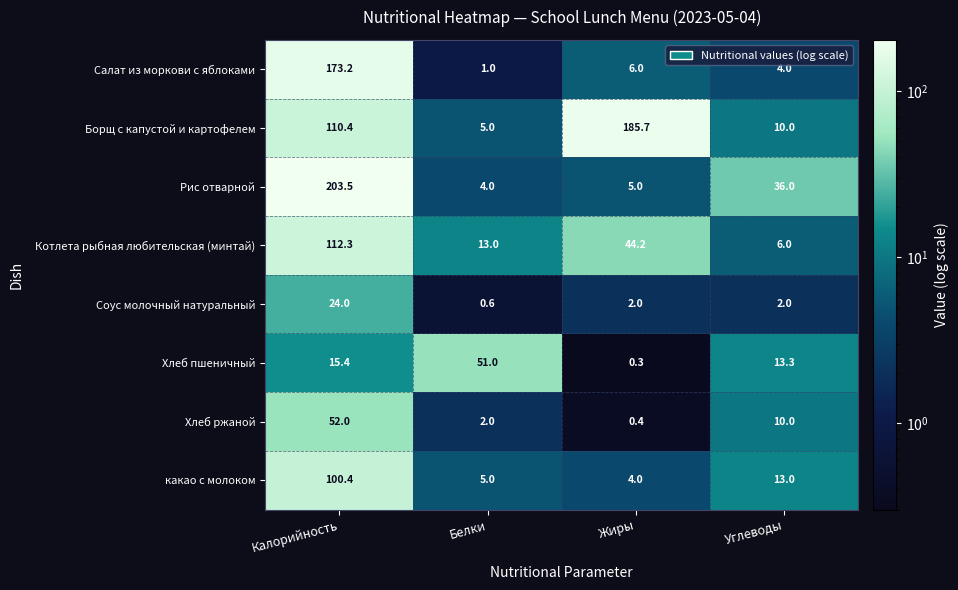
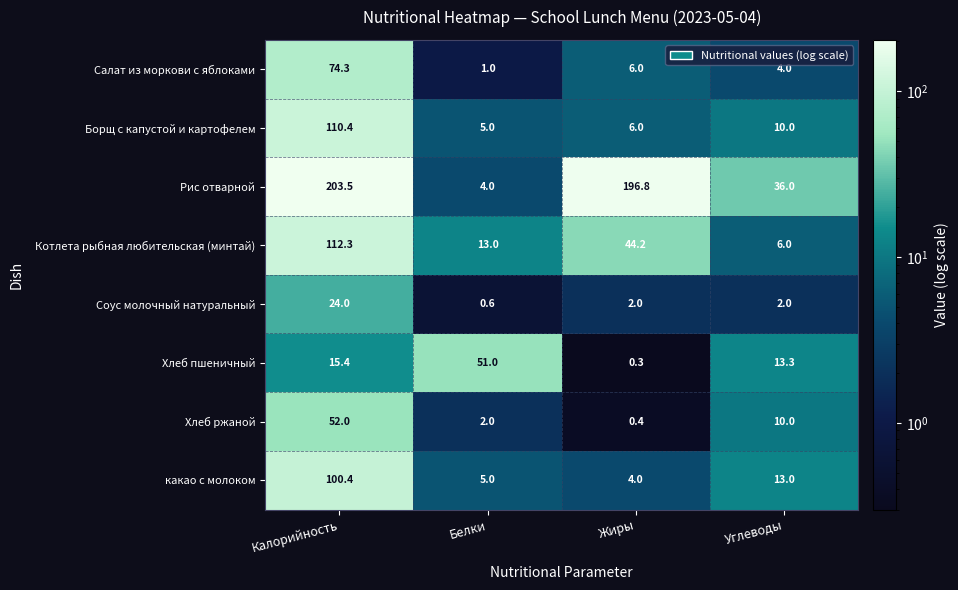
  {
    "Салат из моркови с яблоками": {
-     "Калорийность": 173.2,
+     "Калорийность": 74.3,
      "Белки": 1.0,
      "Жиры": 6.0
    },
    "Борщ с капустой и картофелем": {
      "Калорийность": 110.4,
      "Белки": 5.0,
-     "Жиры": 185.7,
+     "Жиры": 6.0,
      "Углеводы": 10.0
    },
    "Рис отварной": {
      "Калорийность": 203.5,
      "Белки": 4.0,
-     "Жиры": 5.0,
+     "Жиры": 196.8,
      "Углеводы": 36.0
    },
    "Котлета рыбная любительская (минтай)": {
      "Калорийность": 112.3,
      "Белки": 13.0,
      "Жиры": 44.2,
      "Углеводы": 6.0
    },
    "Соус молочный натуральный": {
      "Калорийность": 24.0,
      "Белки": 0.6,
      "Жиры": 2.0,
      "Углеводы": 2.0
    },
    "Хлеб пшеничный": {
      "Калорийность": 15.4,
      "Белки": 51.0,
      "Жиры": 0.3,
      "Углеводы": 13.3
    },
    "Хлеб ржаной": {
      "Калорийность": 52.0,
      "Белки": 2.0,
      "Жиры": 0.4,
      "Углеводы": 10.0
    },
    "какао с молоком": {
      "Калорийность": 100.4,
      "Белки": 5.0,
      "Жиры": 4.0,
      "Углеводы": 13.0
    }
  }
